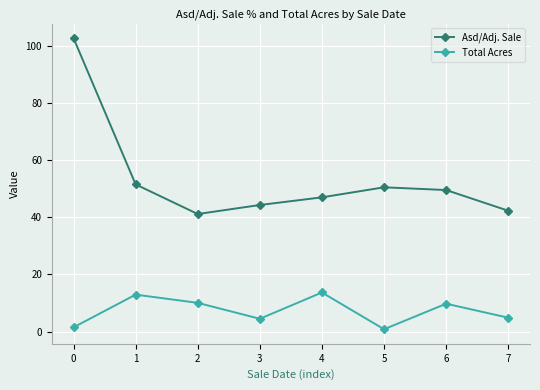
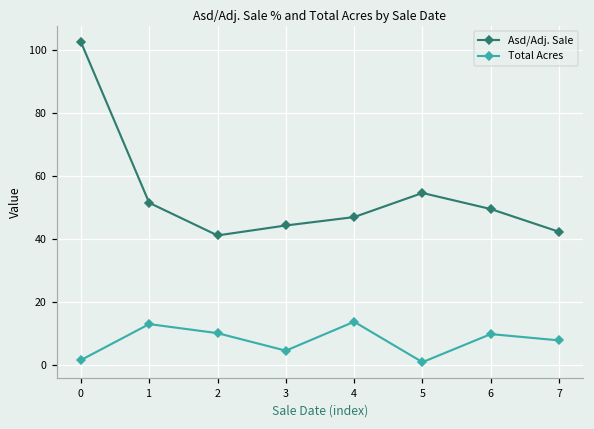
  {
    "Asd/Adj. Sale": {
      "0": 103,
      "1": 52,
      "2": 41,
      "3": 44,
      "4": 47,
-     "5": 51,
+     "5": 55,
      "6": 50,
      "7": 42
    },
    "Total Acres": {
      "0": 2,
      "1": 13,
      "2": 10,
      "3": 5,
      "4": 14,
      "5": 1,
      "6": 10,
-     "7": 5
+     "7": 8
    }
  }
